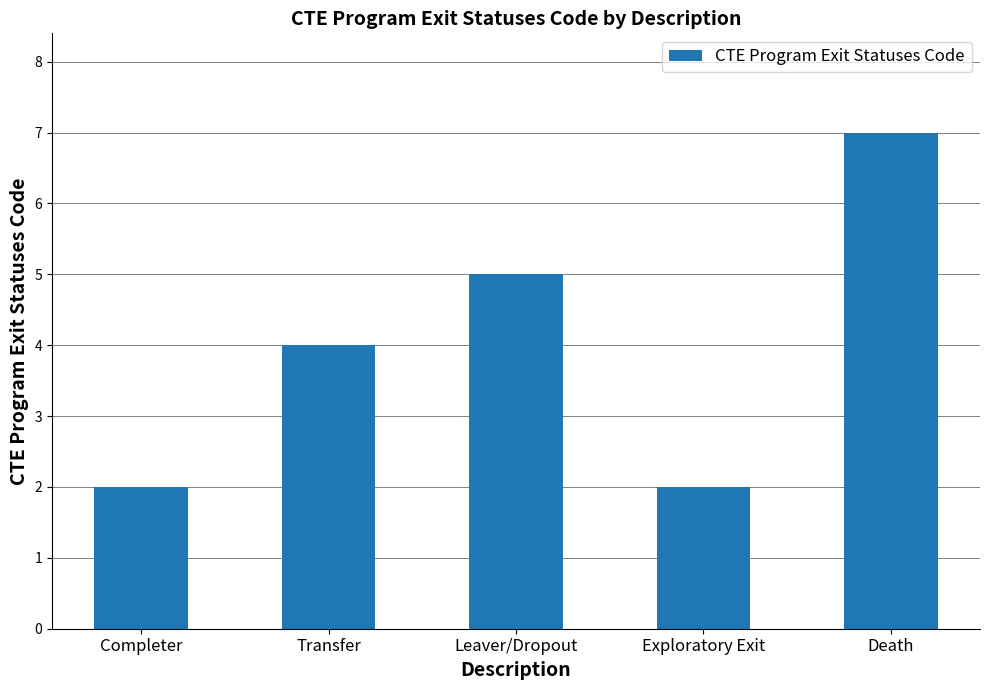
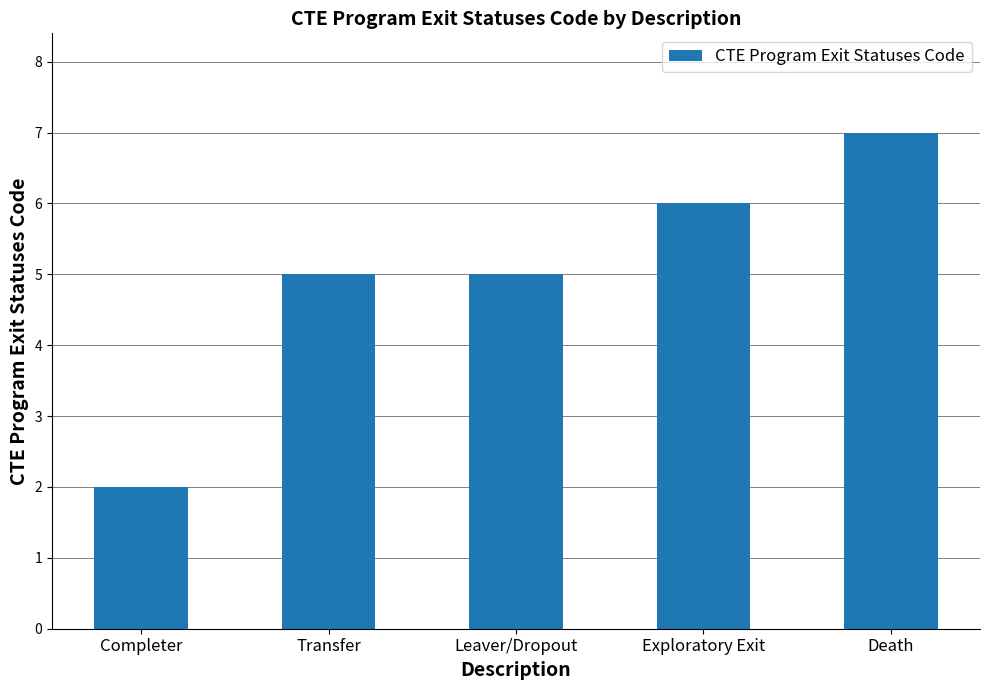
  {
    "Completer": 2,
-   "Transfer": 4,
+   "Transfer": 5,
    "Leaver/Dropout": 5,
-   "Exploratory Exit": 2,
+   "Exploratory Exit": 6,
    "Death": 7
  }
